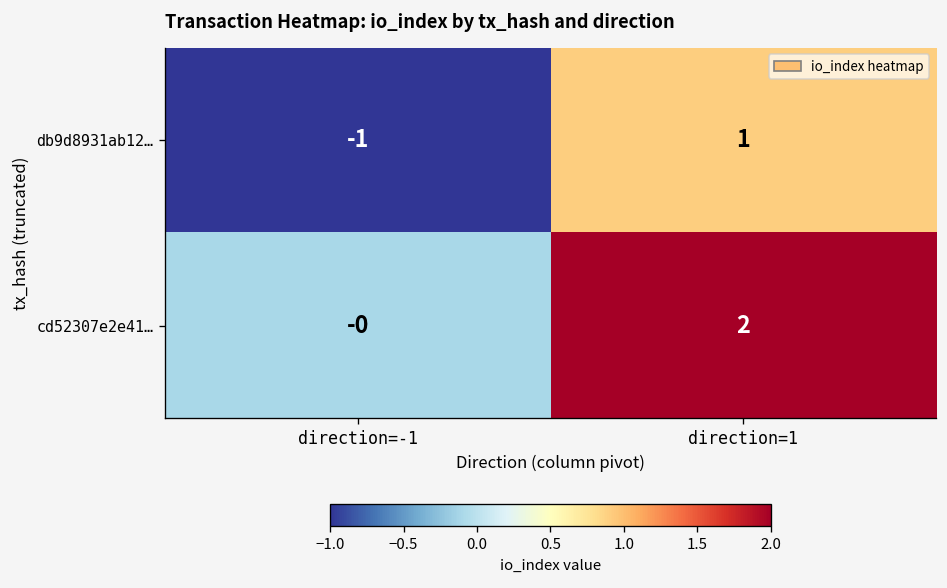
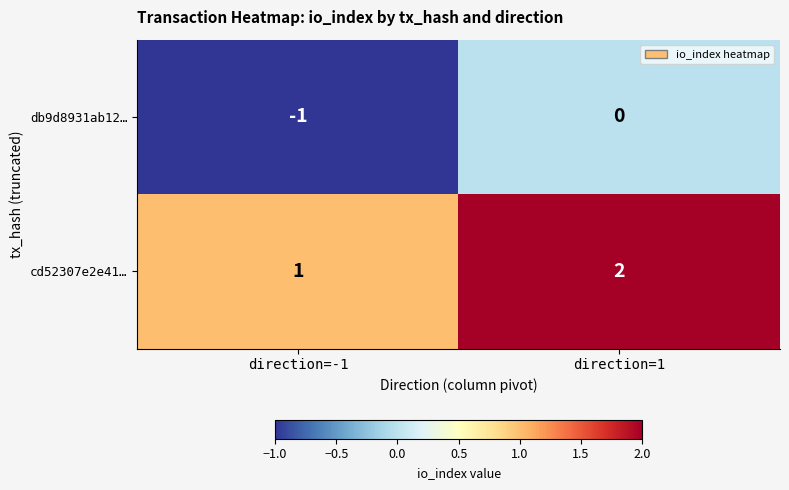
  {
    "db9d8931ab12…": {
      "direction=-1": -1,
-     "direction=1": 1
+     "direction=1": 0
    },
    "cd52307e2e41…": {
-     "direction=-1": -0,
+     "direction=-1": 1,
      "direction=1": 2
    }
  }
